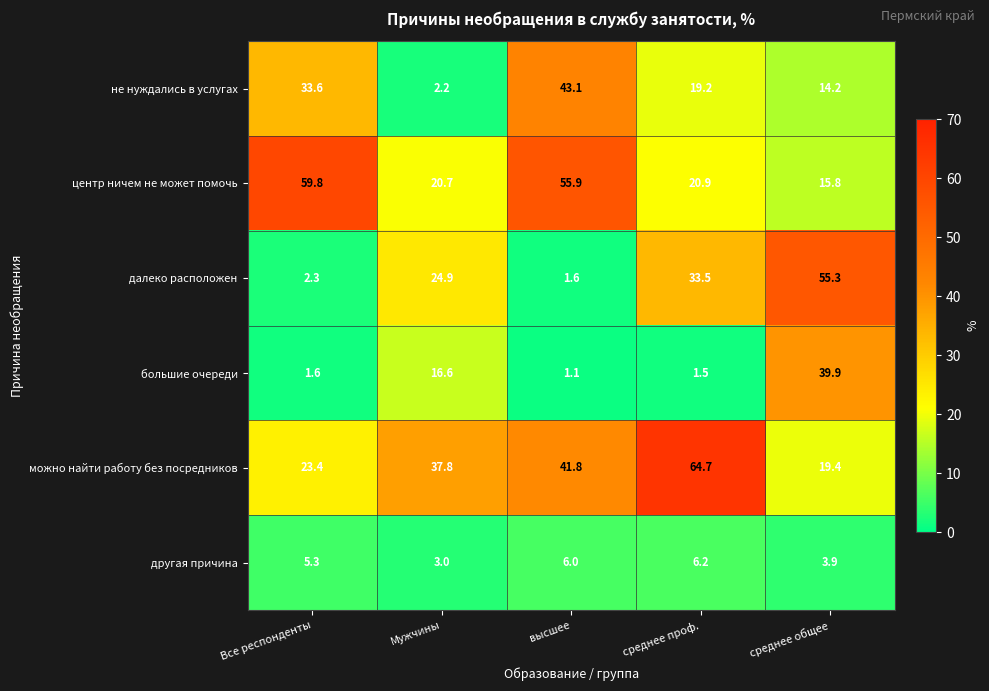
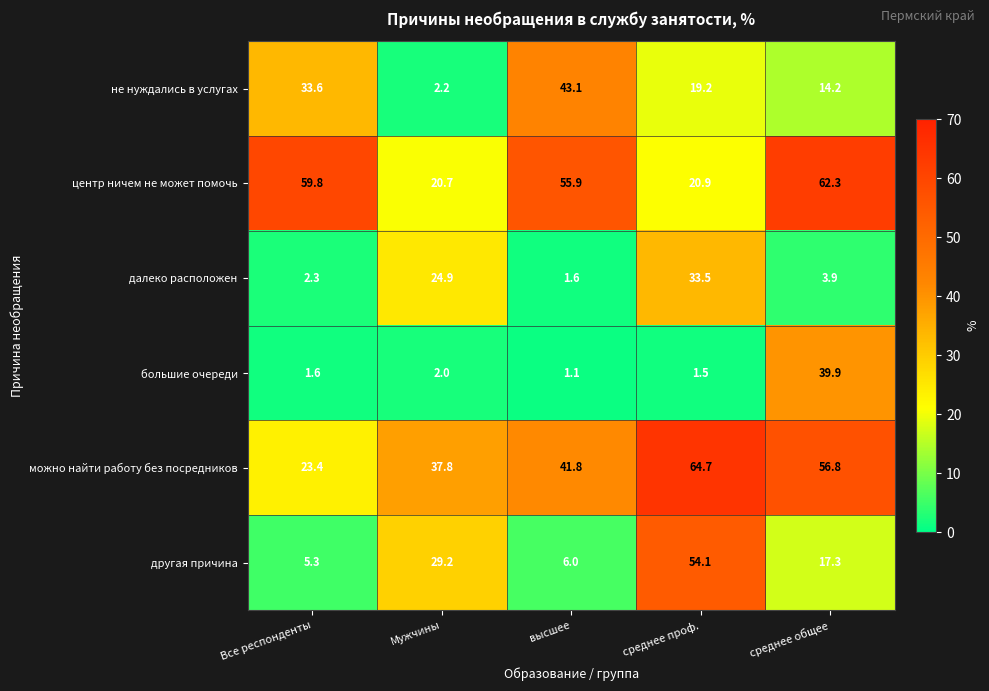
  {
    "не нуждались в услугах": {
      "Все респонденты": 33.6,
      "Мужчины": 2.2,
      "высшее": 43.1,
      "среднее проф.": 19.2,
      "среднее общее": 14.2
    },
    "центр ничем не может помочь": {
      "Все респонденты": 59.8,
      "Мужчины": 20.7,
      "высшее": 55.9,
      "среднее проф.": 20.9,
-     "среднее общее": 15.8
+     "среднее общее": 62.3
    },
    "далеко расположен": {
      "Все респонденты": 2.3,
      "Мужчины": 24.9,
      "высшее": 1.6,
      "среднее проф.": 33.5,
-     "среднее общее": 55.3
+     "среднее общее": 3.9
    },
    "большие очереди": {
      "Все респонденты": 1.6,
-     "Мужчины": 16.6,
+     "Мужчины": 2.0,
      "высшее": 1.1,
      "среднее проф.": 1.5,
      "среднее общее": 39.9
    },
    "можно найти работу без посредников": {
      "Все респонденты": 23.4,
      "Мужчины": 37.8,
      "высшее": 41.8,
      "среднее проф.": 64.7,
-     "среднее общее": 19.4
+     "среднее общее": 56.8
    },
    "другая причина": {
      "Все респонденты": 5.3,
-     "Мужчины": 3.0,
+     "Мужчины": 29.2,
      "высшее": 6.0,
-     "среднее проф.": 6.2,
-     "среднее общее": 3.9
+     "среднее проф.": 54.1,
+     "среднее общее": 17.3
    }
  }
